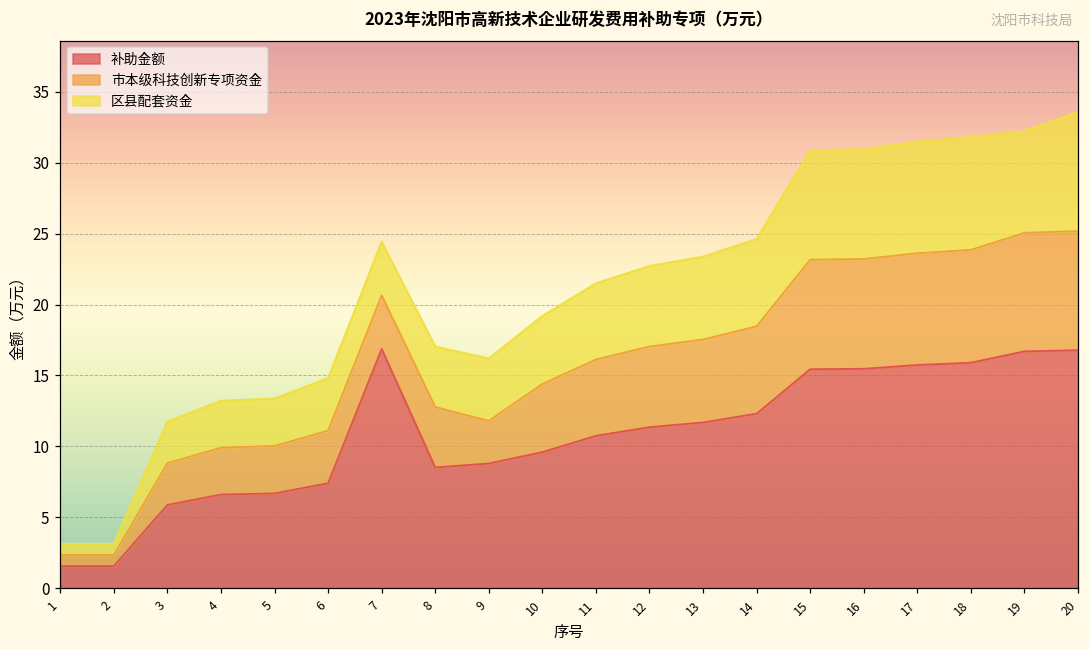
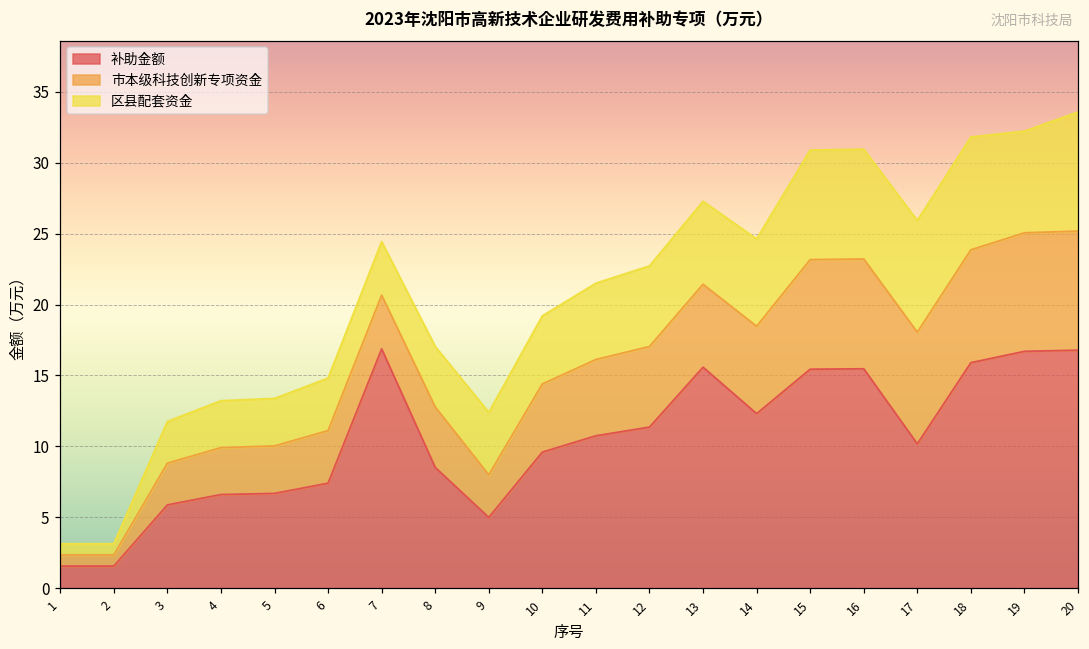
  {
    "补助金额": {
      "1": 1.6,
      "2": 1.6,
      "3": 5.9,
      "4": 6.6,
      "5": 6.7,
      "6": 7.4,
      "7": 16.9,
      "8": 8.5,
-     "9": 8.8,
+     "9": 5.0,
      "10": 9.6,
      "11": 10.8,
      "12": 11.4,
-     "13": 11.7,
+     "13": 15.6,
      "14": 12.3,
      "15": 15.4,
      "16": 15.5,
-     "17": 15.7,
+     "17": 10.2,
      "18": 15.9,
      "19": 16.7,
      "20": 16.8
    },
    "市本级科技创新专项资金": {
      "1": 0.8,
      "2": 0.8,
      "3": 2.9,
      "4": 3.3,
      "5": 3.3,
      "6": 3.7,
      "7": 3.8,
      "8": 4.3,
      "9": 3.0,
      "10": 4.8,
      "11": 5.4,
      "12": 5.7,
      "13": 5.8,
      "14": 6.2,
      "15": 7.7,
      "16": 7.7,
      "17": 7.9,
      "18": 8.0,
      "19": 8.3,
      "20": 8.4
    },
    "区县配套资金": {
      "1": 0.8,
      "2": 0.8,
      "3": 2.9,
      "4": 3.3,
      "5": 3.3,
      "6": 3.7,
      "7": 3.8,
      "8": 4.3,
      "9": 4.4,
      "10": 4.8,
      "11": 5.4,
      "12": 5.7,
      "13": 5.8,
      "14": 6.2,
      "15": 7.7,
      "16": 7.7,
      "17": 7.9,
      "18": 7.9,
      "19": 7.2,
      "20": 8.4
    }
  }
